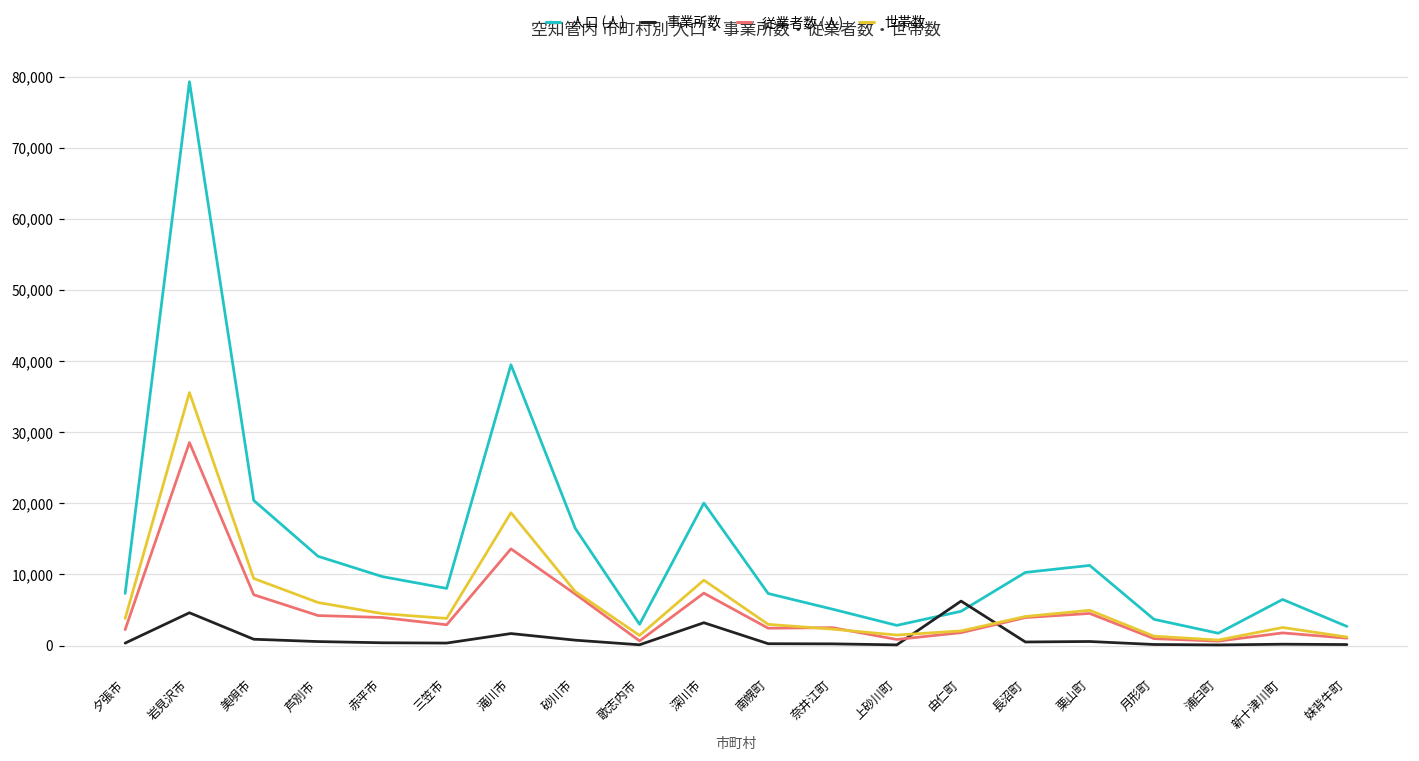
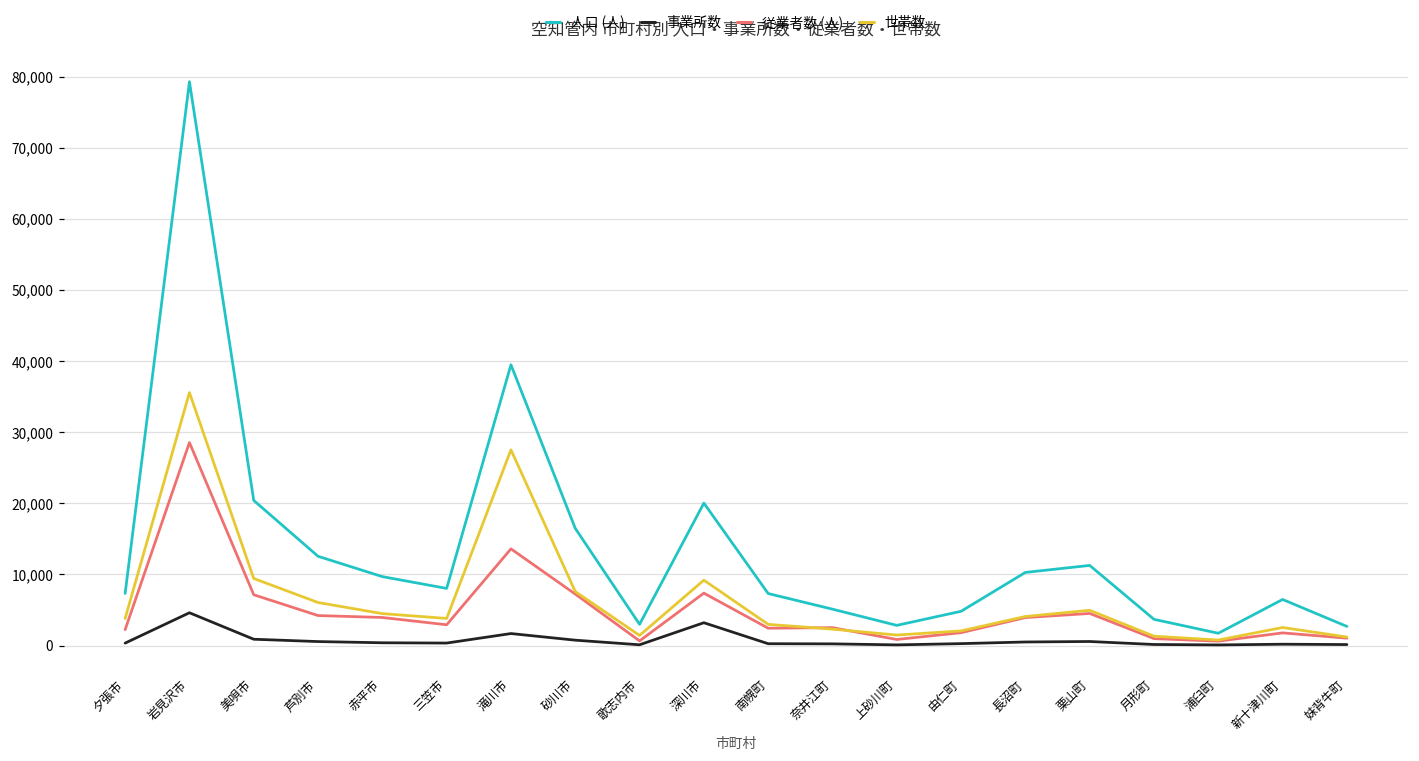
  {
    "人口 (人)": {
      "夕張市": "7,000",
      "岩見沢市": "79,000",
      "美唄市": "20,000",
      "芦別市": "13,000",
      "赤平市": "10,000",
      "三笠市": "8,000",
      "滝川市": "39,000",
      "砂川市": "16,000",
      "歌志内市": "3,000",
      "深川市": "20,000",
      "南幌町": "7,000",
      "奈井江町": "5,000",
      "上砂川町": "3,000",
      "由仁町": "5,000",
      "長沼町": "10,000",
      "栗山町": "11,000",
      "月形町": "4,000",
      "浦臼町": "2,000",
      "新十津川町": "6,000",
      "妹背牛町": "3,000"
    },
    "事業所数": {
      "夕張市": "0",
      "岩見沢市": "5,000",
      "美唄市": "1,000",
      "芦別市": "1,000",
      "赤平市": "0",
      "三笠市": "0",
      "滝川市": "2,000",
      "砂川市": "1,000",
      "歌志内市": "0",
      "深川市": "3,000",
      "南幌町": "0",
      "奈井江町": "0",
      "上砂川町": "0",
-     "由仁町": "6,000",
+     "由仁町": "0",
      "長沼町": "1,000",
      "栗山町": "1,000",
      "月形町": "0",
      "浦臼町": "0",
      "新十津川町": "0",
      "妹背牛町": "0"
    },
    "従業者数 (人)": {
      "夕張市": "2,000",
      "岩見沢市": "29,000",
      "美唄市": "7,000",
      "芦別市": "4,000",
      "赤平市": "4,000",
      "三笠市": "3,000",
      "滝川市": "14,000",
      "歌志内市": "1,000",
      "深川市": "7,000",
      "南幌町": "2,000",
      "上砂川町": "1,000",
      "栗山町": "5,000",
      "新十津川町": "2,000"
    },
    "世帯数": {
      "夕張市": "4,000",
      "岩見沢市": "36,000",
      "美唄市": "9,000",
      "芦別市": "6,000",
      "赤平市": "4,000",
      "三笠市": "4,000",
-     "滝川市": "19,000",
+     "滝川市": "28,000",
      "歌志内市": "1,000",
      "深川市": "9,000",
      "南幌町": "3,000",
      "上砂川町": "1,000",
      "栗山町": "5,000",
      "新十津川町": "3,000"
    }
  }
